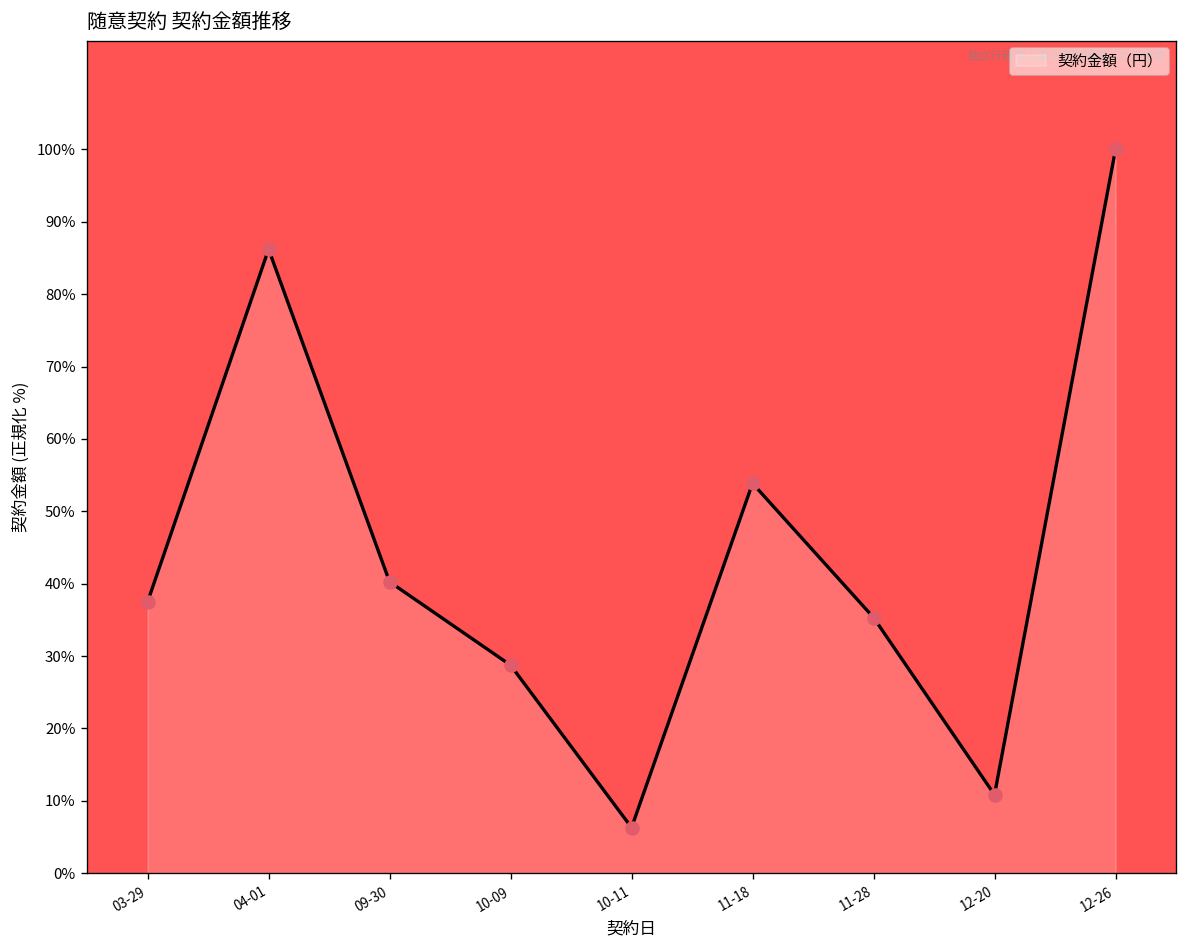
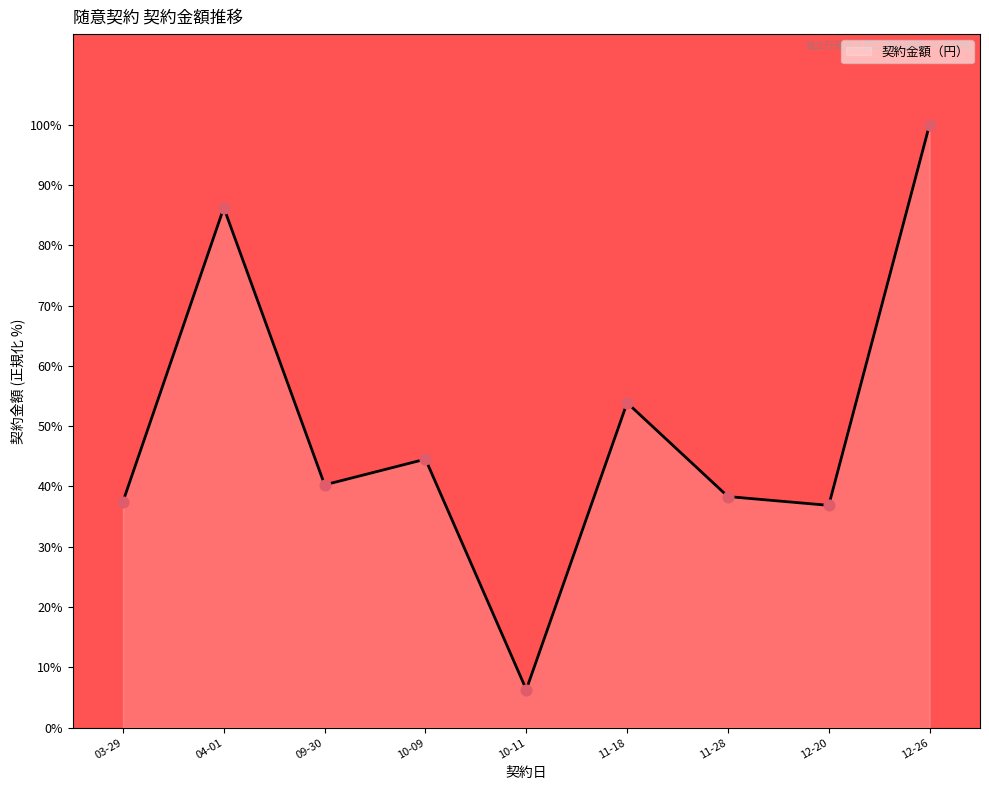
  {
    "03-29": "37%",
    "04-01": "86%",
    "09-30": "40%",
-   "10-09": "29%",
+   "10-09": "45%",
    "10-11": "6%",
    "11-18": "54%",
-   "11-28": "35%",
-   "12-20": "11%",
+   "11-28": "38%",
+   "12-20": "37%",
    "12-26": "100%"
  }
